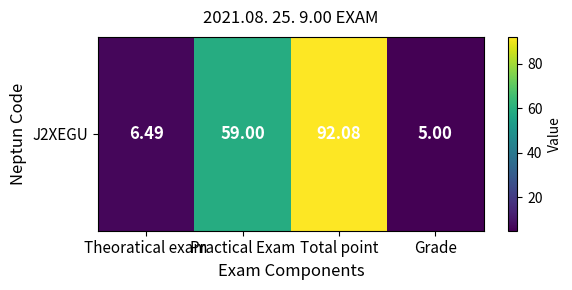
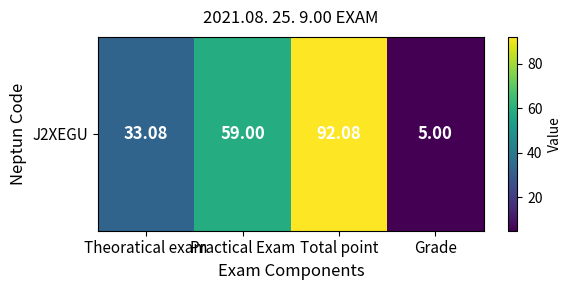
  {
    "J2XEGU": {
-     "Theoratical exam": 6.49,
+     "Theoratical exam": 33.08,
      "Total point": 92.08,
      "Grade": 5.00
    }
  }
